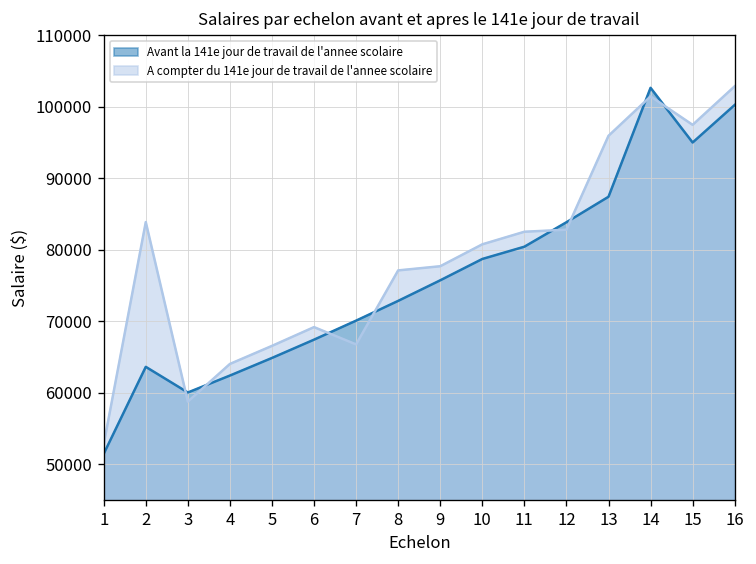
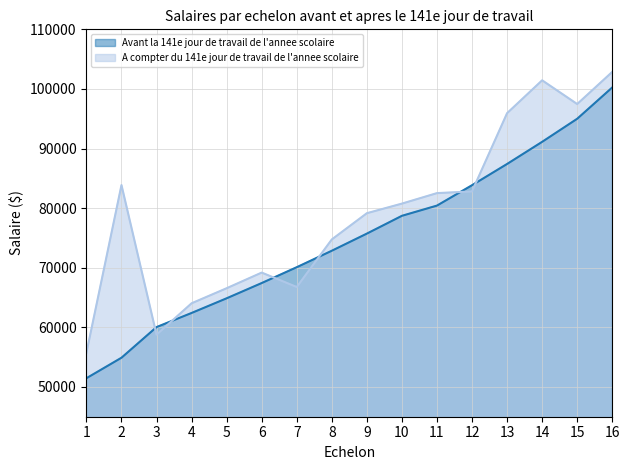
  {
    "Avant la 141e jour de travail de l'annee scolaire": {
      "1": 51000,
-     "2": 64000,
+     "2": 55000,
      "3": 60000,
      "4": 62000,
      "5": 65000,
      "6": 67000,
      "7": 70000,
      "8": 73000,
      "9": 76000,
      "10": 79000,
      "11": 80000,
      "12": 84000,
      "13": 87000,
-     "14": 103000,
+     "14": 91000,
      "15": 95000,
      "16": 100000
    },
    "A compter du 141e jour de travail de l'annee scolaire": {
-     "1": 53000,
+     "1": 56000,
      "2": 84000,
      "3": 59000,
      "4": 64000,
      "5": 67000,
      "6": 69000,
      "7": 67000,
-     "8": 77000,
-     "9": 78000,
+     "8": 75000,
+     "9": 79000,
      "10": 81000,
      "11": 83000,
      "12": 83000,
      "13": 96000,
      "14": 101000,
      "15": 97000,
      "16": 103000
    }
  }
